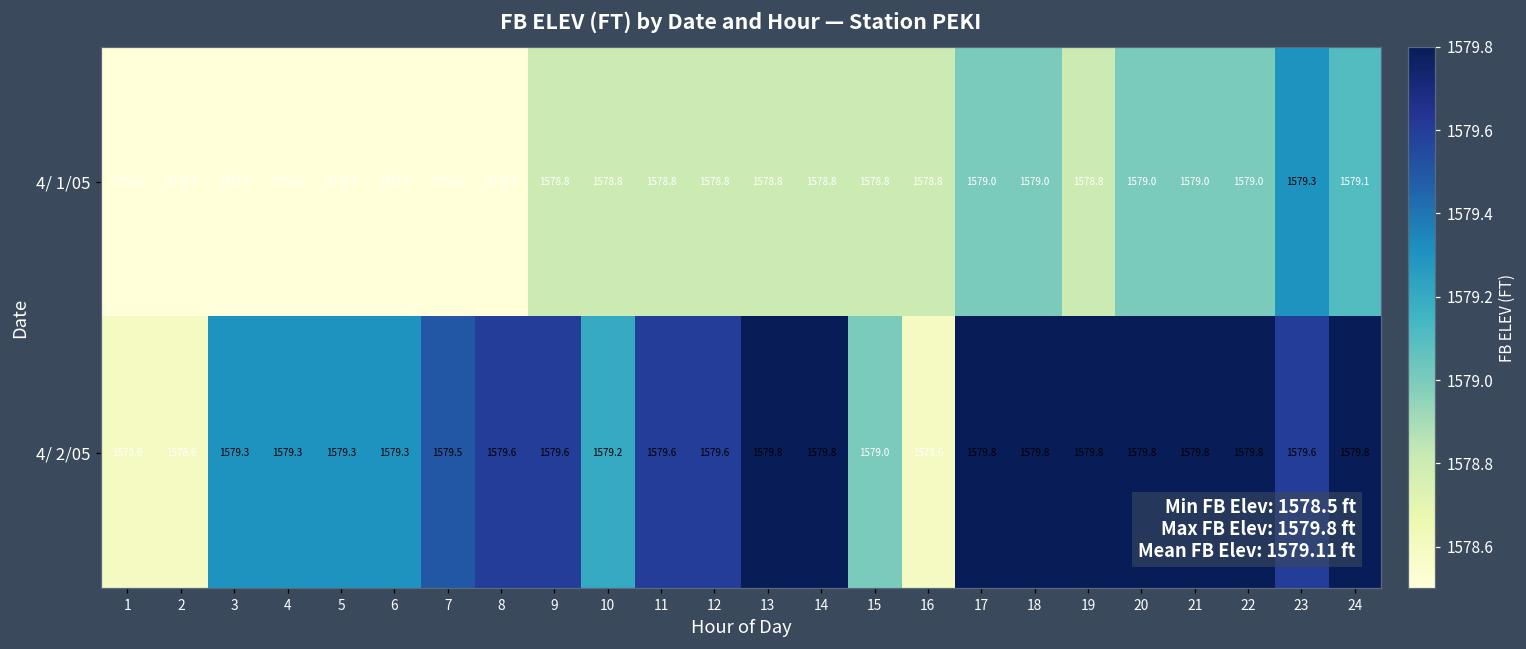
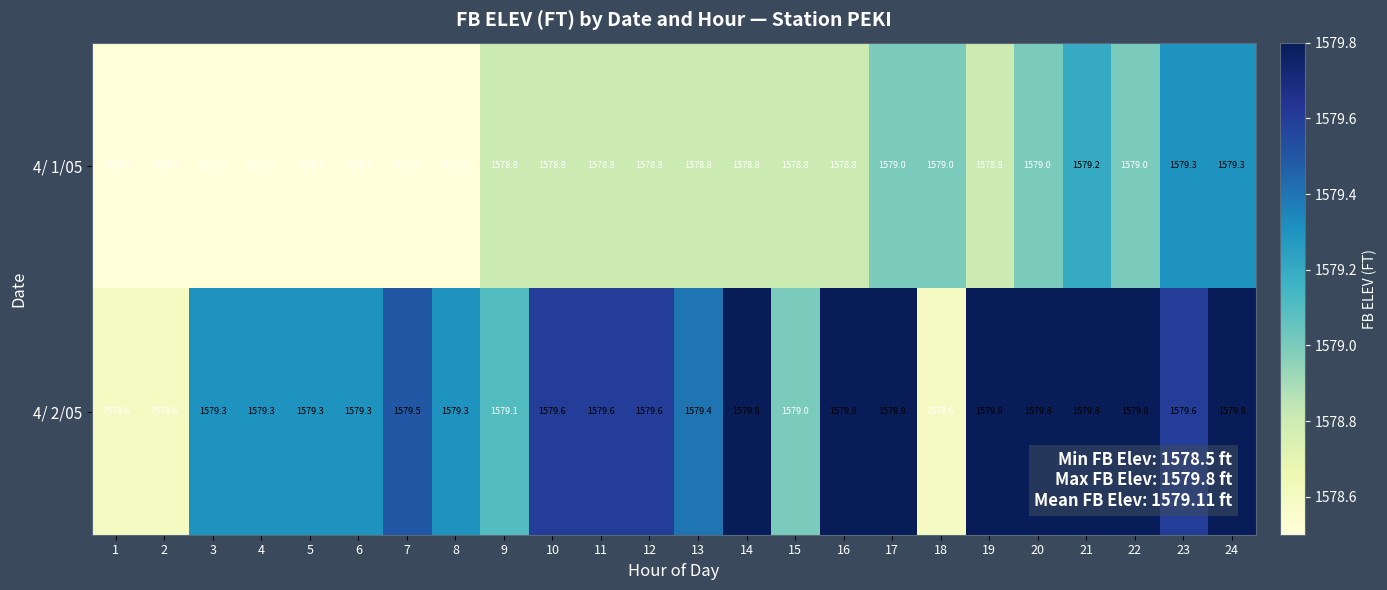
  {
    "4/ 1/05": {
      "9": 1578.8,
      "10": 1578.8,
      "11": 1578.8,
      "12": 1578.8,
      "13": 1578.8,
      "14": 1578.8,
      "15": 1578.8,
      "16": 1578.8,
      "17": 1579.0,
      "18": 1579.0,
      "19": 1578.8,
      "20": 1579.0,
-     "21": 1579.0,
+     "21": 1579.2,
      "22": 1579.0,
      "23": 1579.3,
-     "24": 1579.1
+     "24": 1579.3
    },
    "4/ 2/05": {
      "1": 1578.6,
      "2": 1578.6,
      "3": 1579.3,
      "4": 1579.3,
      "5": 1579.3,
      "6": 1579.3,
      "7": 1579.5,
-     "8": 1579.6,
-     "9": 1579.6,
-     "10": 1579.2,
+     "8": 1579.3,
+     "9": 1579.1,
+     "10": 1579.6,
      "11": 1579.6,
      "12": 1579.6,
-     "13": 1579.8,
+     "13": 1579.4,
      "14": 1579.8,
      "15": 1579.0,
-     "16": 1578.6,
+     "16": 1579.8,
      "17": 1579.8,
-     "18": 1579.8,
+     "18": 1578.6,
      "19": 1579.8,
      "20": 1579.8,
      "21": 1579.8,
      "22": 1579.8,
      "23": 1579.6,
      "24": 1579.8
    }
  }
